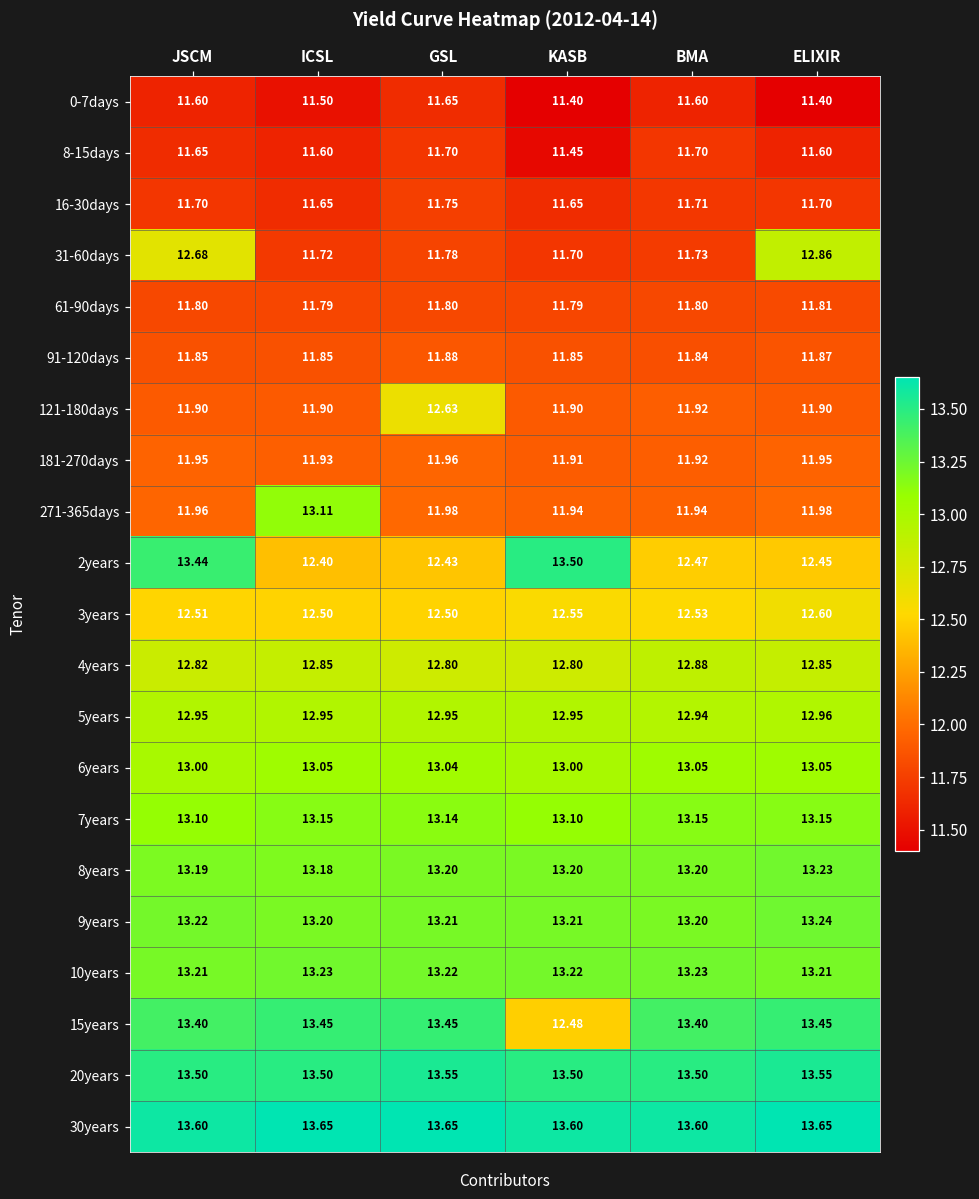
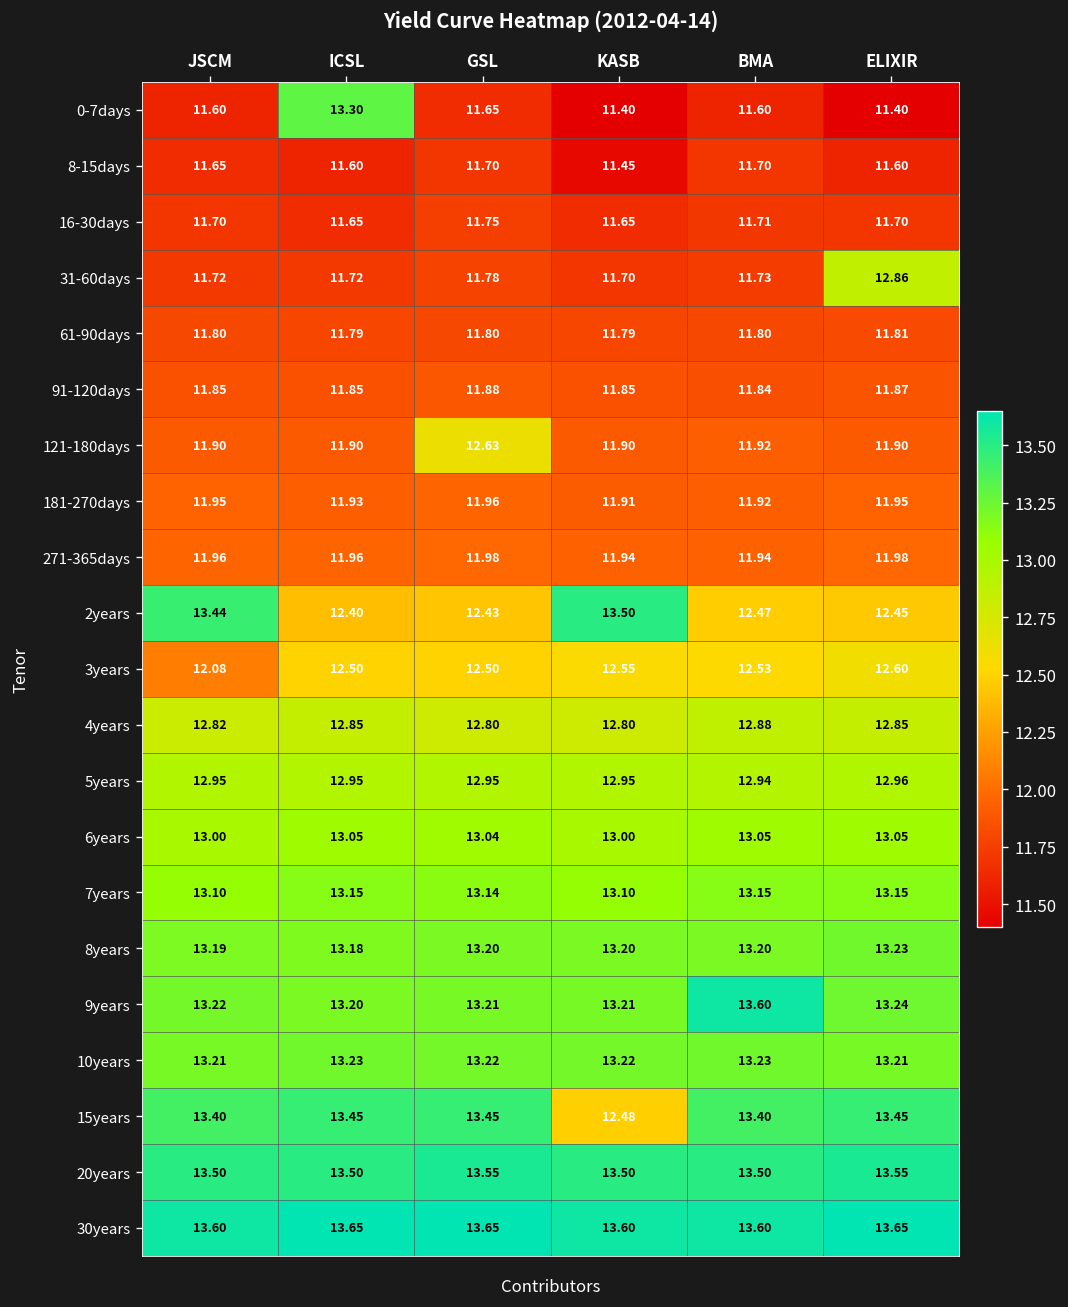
  {
    "0-7days": {
      "JSCM": 11.60,
-     "ICSL": 11.50,
+     "ICSL": 13.30,
      "GSL": 11.65,
      "KASB": 11.40,
      "BMA": 11.60,
      "ELIXIR": 11.40
    },
    "8-15days": {
      "JSCM": 11.65,
      "ICSL": 11.60,
      "GSL": 11.70,
      "KASB": 11.45,
      "BMA": 11.70,
      "ELIXIR": 11.60
    },
    "16-30days": {
      "JSCM": 11.70,
      "ICSL": 11.65,
      "GSL": 11.75,
      "KASB": 11.65,
      "BMA": 11.71,
      "ELIXIR": 11.70
    },
    "31-60days": {
-     "JSCM": 12.68,
+     "JSCM": 11.72,
      "ICSL": 11.72,
      "GSL": 11.78,
      "KASB": 11.70,
      "BMA": 11.73,
      "ELIXIR": 12.86
    },
    "61-90days": {
      "JSCM": 11.80,
      "ICSL": 11.79,
      "GSL": 11.80,
      "KASB": 11.79,
      "BMA": 11.80,
      "ELIXIR": 11.81
    },
    "91-120days": {
      "JSCM": 11.85,
      "ICSL": 11.85,
      "GSL": 11.88,
      "KASB": 11.85,
      "BMA": 11.84,
      "ELIXIR": 11.87
    },
    "121-180days": {
      "JSCM": 11.90,
      "ICSL": 11.90,
      "GSL": 12.63,
      "KASB": 11.90,
      "BMA": 11.92,
      "ELIXIR": 11.90
    },
    "181-270days": {
      "JSCM": 11.95,
      "ICSL": 11.93,
      "GSL": 11.96,
      "KASB": 11.91,
      "BMA": 11.92,
      "ELIXIR": 11.95
    },
    "271-365days": {
      "JSCM": 11.96,
-     "ICSL": 13.11,
+     "ICSL": 11.96,
      "GSL": 11.98,
      "KASB": 11.94,
      "BMA": 11.94,
      "ELIXIR": 11.98
    },
    "2years": {
      "JSCM": 13.44,
      "ICSL": 12.40,
      "GSL": 12.43,
      "KASB": 13.50,
      "BMA": 12.47,
      "ELIXIR": 12.45
    },
    "3years": {
-     "JSCM": 12.51,
+     "JSCM": 12.08,
      "ICSL": 12.50,
      "GSL": 12.50,
      "KASB": 12.55,
      "BMA": 12.53,
      "ELIXIR": 12.60
    },
    "4years": {
      "JSCM": 12.82,
      "ICSL": 12.85,
      "GSL": 12.80,
      "KASB": 12.80,
      "BMA": 12.88,
      "ELIXIR": 12.85
    },
    "5years": {
      "JSCM": 12.95,
      "ICSL": 12.95,
      "GSL": 12.95,
      "KASB": 12.95,
      "BMA": 12.94,
      "ELIXIR": 12.96
    },
    "6years": {
      "JSCM": 13.00,
      "ICSL": 13.05,
      "GSL": 13.04,
      "KASB": 13.00,
      "BMA": 13.05,
      "ELIXIR": 13.05
    },
    "7years": {
      "JSCM": 13.10,
      "ICSL": 13.15,
      "GSL": 13.14,
      "KASB": 13.10,
      "BMA": 13.15,
      "ELIXIR": 13.15
    },
    "8years": {
      "JSCM": 13.19,
      "ICSL": 13.18,
      "GSL": 13.20,
      "KASB": 13.20,
      "BMA": 13.20,
      "ELIXIR": 13.23
    },
    "9years": {
      "JSCM": 13.22,
      "ICSL": 13.20,
      "GSL": 13.21,
      "KASB": 13.21,
-     "BMA": 13.20,
+     "BMA": 13.60,
      "ELIXIR": 13.24
    },
    "10years": {
      "JSCM": 13.21,
      "ICSL": 13.23,
      "GSL": 13.22,
      "KASB": 13.22,
      "BMA": 13.23,
      "ELIXIR": 13.21
    },
    "15years": {
      "JSCM": 13.40,
      "ICSL": 13.45,
      "GSL": 13.45,
      "KASB": 12.48,
      "BMA": 13.40,
      "ELIXIR": 13.45
    },
    "20years": {
      "JSCM": 13.50,
      "ICSL": 13.50,
      "GSL": 13.55,
      "KASB": 13.50,
      "BMA": 13.50,
      "ELIXIR": 13.55
    },
    "30years": {
      "JSCM": 13.60,
      "ICSL": 13.65,
      "GSL": 13.65,
      "KASB": 13.60,
      "BMA": 13.60,
      "ELIXIR": 13.65
    }
  }
